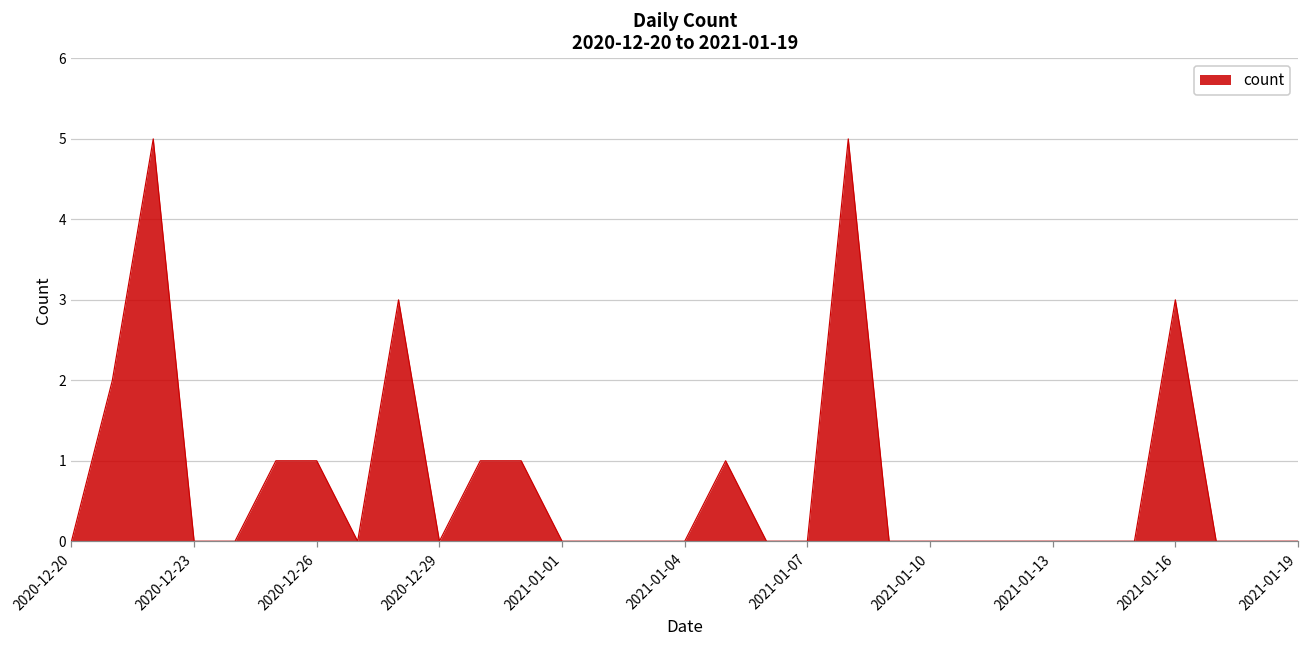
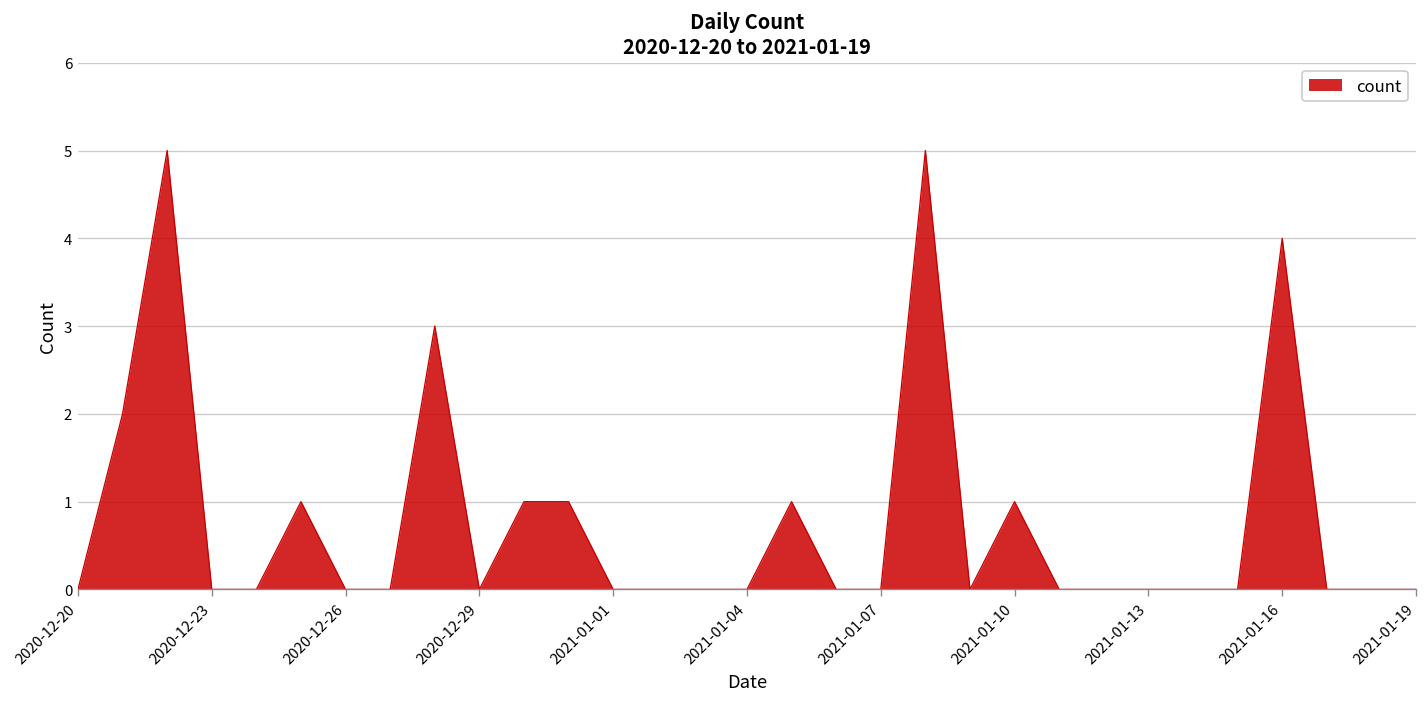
  {
    "2020-12-20": 0,
    "2020-12-23": 0,
-   "2020-12-26": 1,
+   "2020-12-26": 0,
    "2020-12-29": 0,
    "2021-01-01": 0,
    "2021-01-04": 0,
    "2021-01-07": 0,
-   "2021-01-10": 0,
+   "2021-01-10": 1,
    "2021-01-13": 0,
-   "2021-01-16": 3,
+   "2021-01-16": 4,
    "2021-01-19": 0
  }
